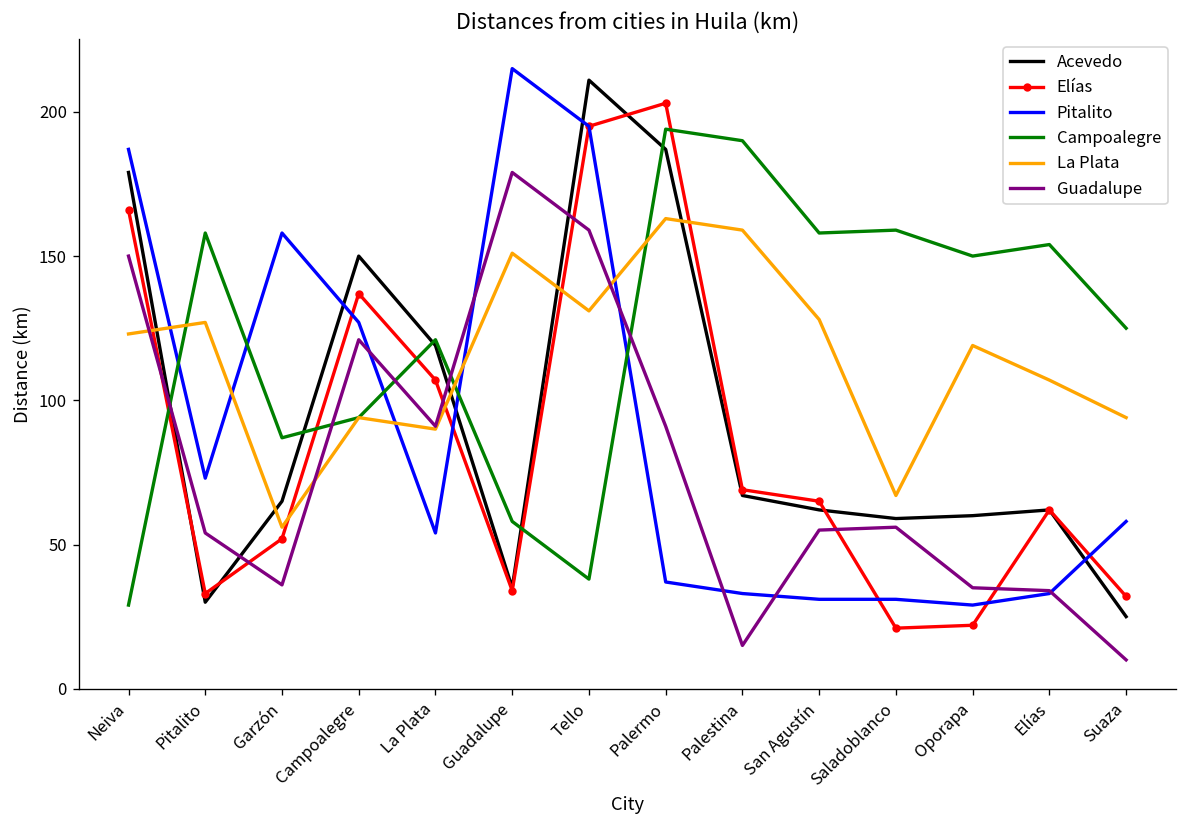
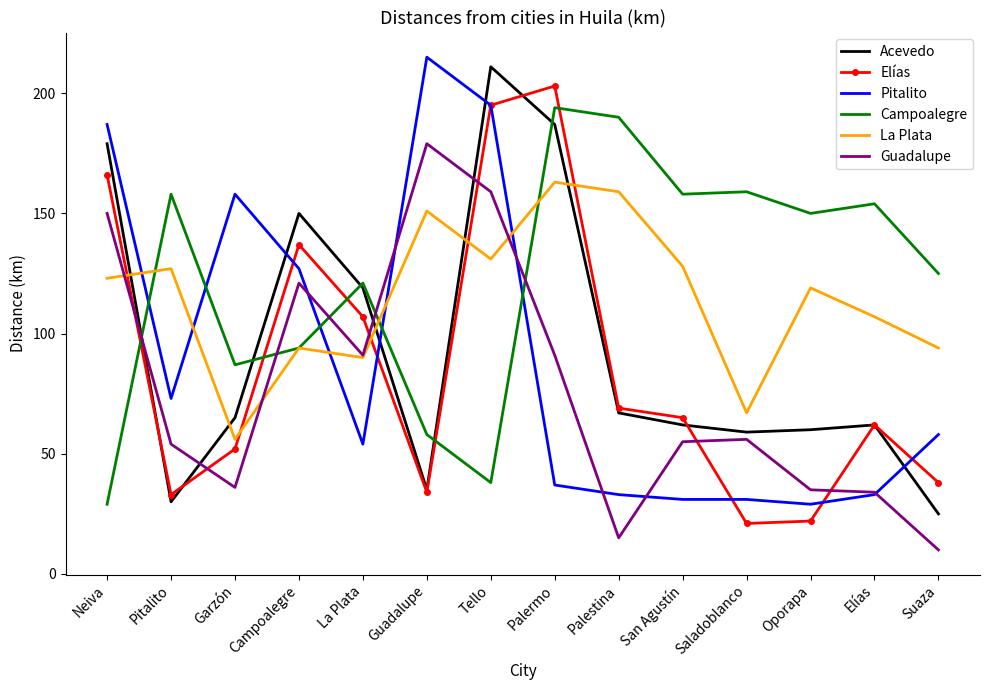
  {
    "Acevedo": {
      "Neiva": 179,
      "Pitalito": 30,
      "Garzón": 65,
      "Campoalegre": 150,
      "La Plata": 119,
      "Tello": 211,
      "Palermo": 187,
      "Palestina": 67,
      "San Agustín": 62,
      "Saladoblanco": 59,
      "Oporapa": 60,
      "Suaza": 25
    },
    "Elías": {
      "Neiva": 166,
      "Pitalito": 33,
      "Garzón": 52,
      "Campoalegre": 137,
      "La Plata": 107,
      "Palermo": 203,
      "Palestina": 69,
      "San Agustín": 65,
      "Saladoblanco": 21,
      "Oporapa": 22,
-     "Suaza": 32
+     "Suaza": 38
    },
    "Pitalito": {
      "Neiva": 187,
      "Pitalito": 73,
      "Garzón": 158,
      "Campoalegre": 127,
      "La Plata": 54,
      "Guadalupe": 215,
      "Palermo": 37,
      "Palestina": 33,
      "San Agustín": 31,
      "Saladoblanco": 31,
      "Oporapa": 29,
      "Suaza": 58
    },
    "Campoalegre": {
      "Neiva": 29,
      "Pitalito": 158,
      "Garzón": 87,
      "La Plata": 121,
      "Guadalupe": 58,
      "Tello": 38,
      "Palermo": 194,
      "Palestina": 190,
      "San Agustín": 158,
      "Saladoblanco": 159,
      "Oporapa": 150,
      "Elías": 154,
      "Suaza": 125
    },
    "La Plata": {
      "Neiva": 123,
      "Pitalito": 127,
      "Garzón": 56,
      "Guadalupe": 151,
      "Tello": 131,
      "Palermo": 163,
      "Palestina": 159,
      "San Agustín": 128,
      "Saladoblanco": 67,
      "Oporapa": 119,
      "Elías": 107,
      "Suaza": 94
    },
    "Guadalupe": {
      "Neiva": 150,
      "Pitalito": 54,
      "Garzón": 36,
      "Campoalegre": 121,
      "Guadalupe": 179,
      "Tello": 159,
      "Palermo": 91,
      "Palestina": 15,
      "San Agustín": 55,
      "Saladoblanco": 56,
      "Oporapa": 35,
      "Suaza": 10
    }
  }
